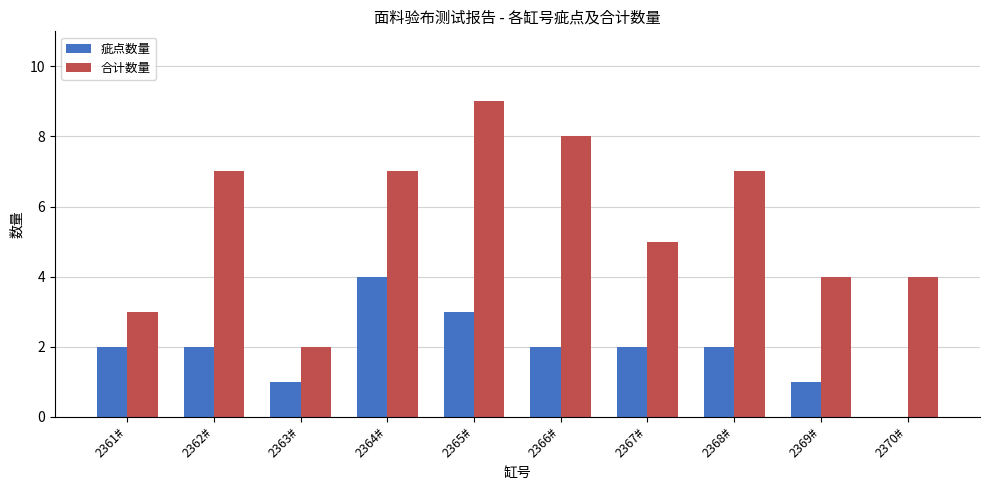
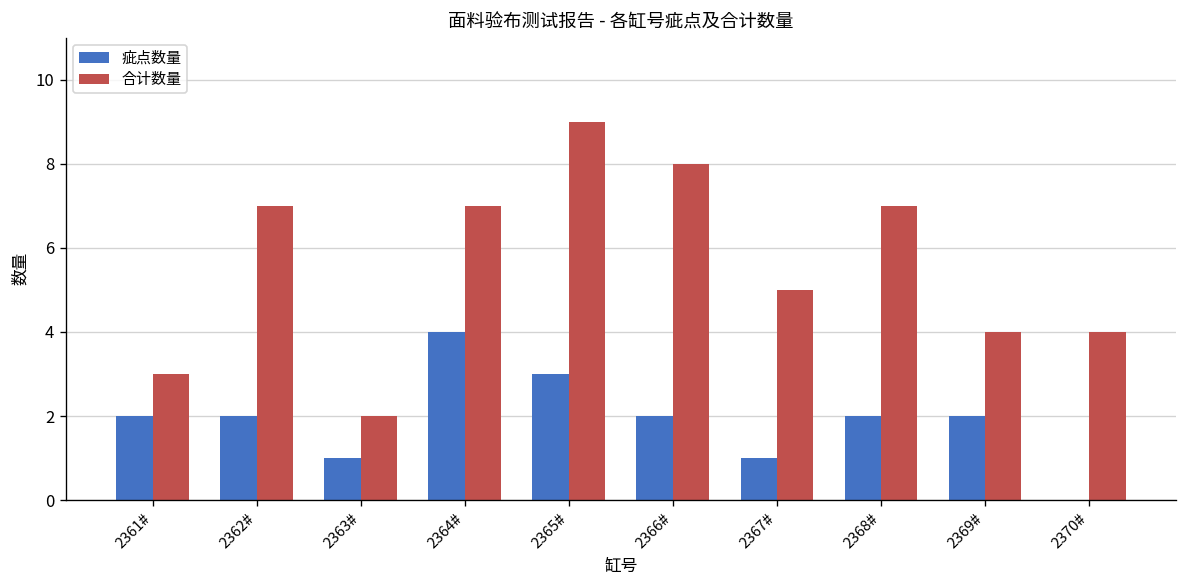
  {
    "疵点数量": {
      "2361#": 2,
      "2362#": 2,
      "2363#": 1,
      "2364#": 4,
      "2365#": 3,
      "2366#": 2,
-     "2367#": 2,
+     "2367#": 1,
      "2368#": 2,
-     "2369#": 1,
+     "2369#": 2,
      "2370#": 0
    },
    "合计数量": {
      "2361#": 3,
      "2362#": 7,
      "2363#": 2,
      "2364#": 7,
      "2365#": 9,
      "2366#": 8,
      "2367#": 5,
      "2368#": 7,
      "2369#": 4,
      "2370#": 4
    }
  }
